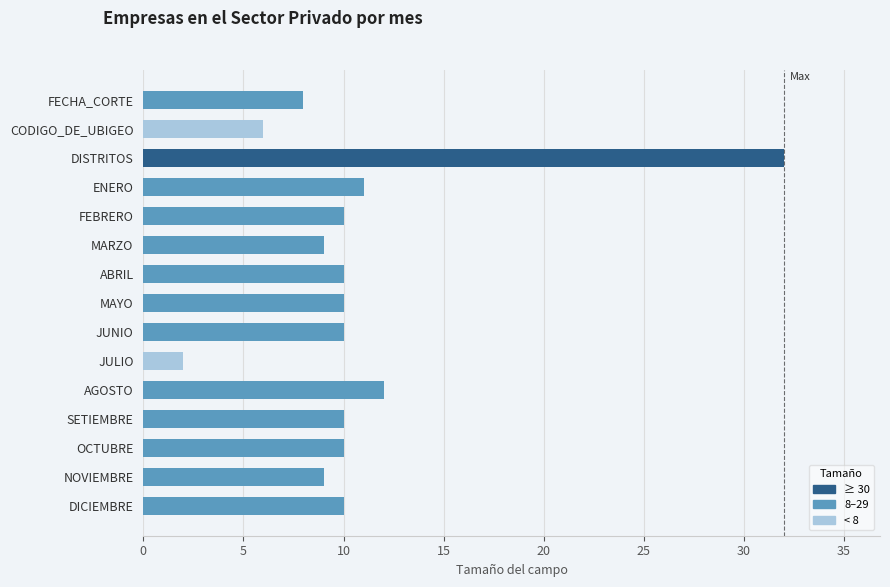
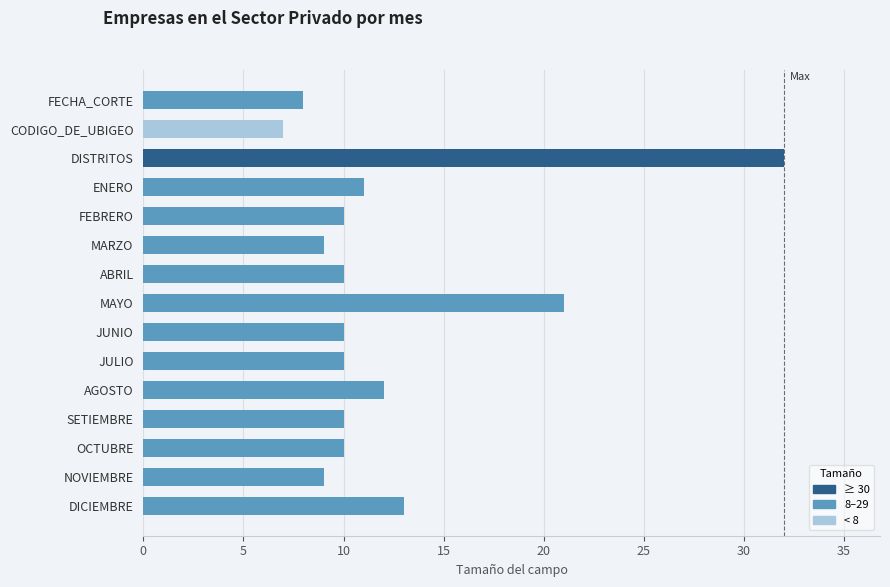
  {
    "FECHA_CORTE": 8,
-   "CODIGO_DE_UBIGEO": 6,
+   "CODIGO_DE_UBIGEO": 7,
    "DISTRITOS": 32,
    "ENERO": 11,
    "FEBRERO": 10,
    "MARZO": 9,
    "ABRIL": 10,
-   "MAYO": 10,
+   "MAYO": 21,
    "JUNIO": 10,
-   "JULIO": 2,
+   "JULIO": 10,
    "AGOSTO": 12,
    "SETIEMBRE": 10,
    "OCTUBRE": 10,
    "NOVIEMBRE": 9,
-   "DICIEMBRE": 10
+   "DICIEMBRE": 13
  }
